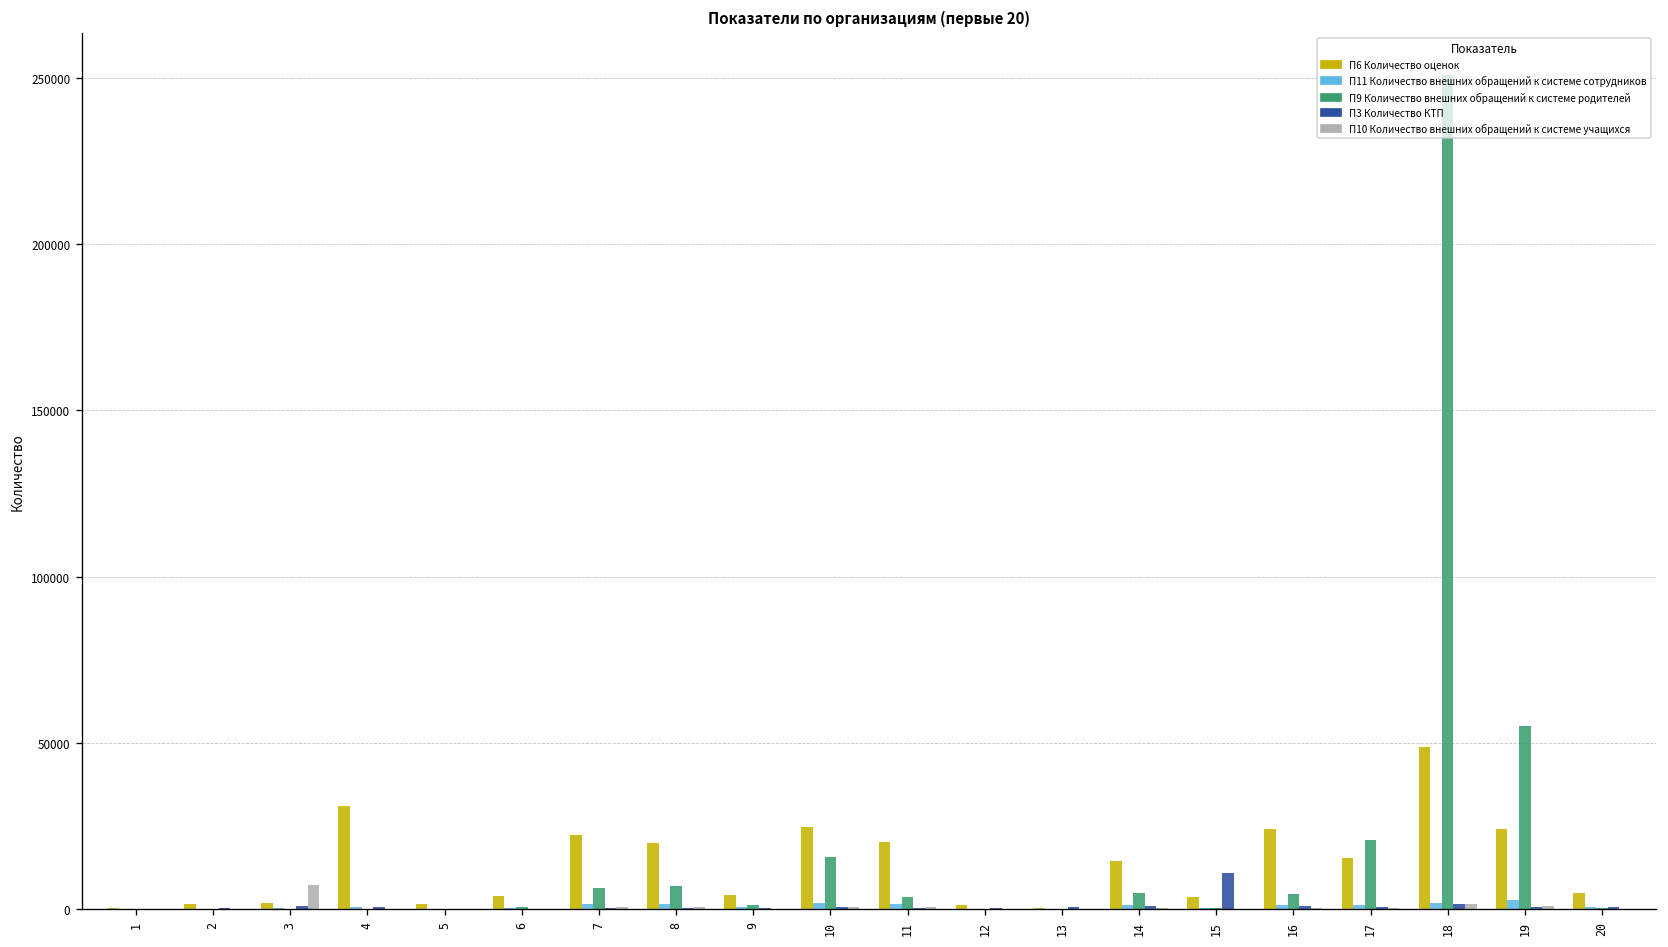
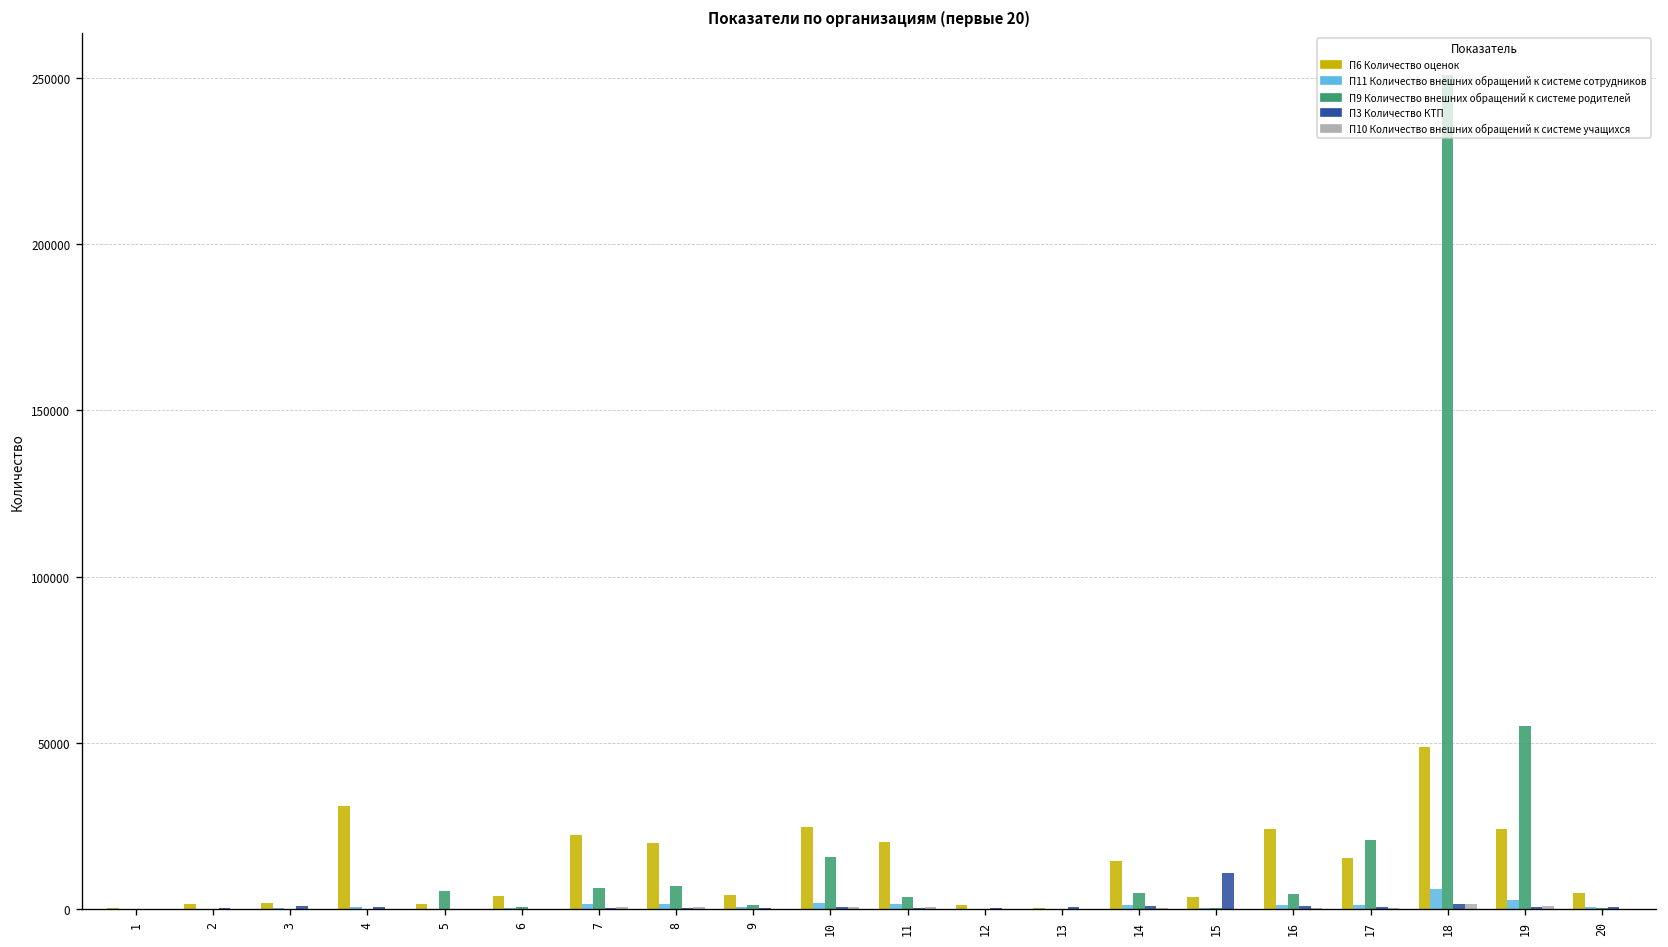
  {
    "П6 Количество оценок": {
      "2": 2000,
      "3": 2000,
      "4": 31000,
      "5": 1000,
      "6": 4000,
      "7": 22000,
      "8": 20000,
      "9": 4000,
      "10": 25000,
      "11": 20000,
      "12": 1000,
      "14": 14000,
      "15": 4000,
      "16": 24000,
      "17": 15000,
      "18": 49000,
      "19": 24000,
      "20": 5000
    },
    "П11 Количество внешних обращений к системе сотрудников": {
      "7": 2000,
      "8": 1000,
      "10": 2000,
      "11": 1000,
      "14": 1000,
      "16": 1000,
      "17": 1000,
-     "18": 2000,
+     "18": 6000,
      "19": 3000
    },
    "П9 Количество внешних обращений к системе родителей": {
      "1": 0,
-     "5": 0,
+     "5": 6000,
      "7": 6000,
      "8": 7000,
      "9": 1000,
      "10": 16000,
      "11": 4000,
      "13": 0,
      "14": 5000,
      "16": 5000,
      "17": 21000,
      "19": 55000
    },
    "П3 Количество КТП": {
      "14": 1000,
      "15": 11000,
      "16": 1000,
      "18": 2000
    },
    "П10 Количество внешних обращений к системе учащихся": {
-     "3": 7000,
+     "3": 0,
      "18": 2000
    }
  }
